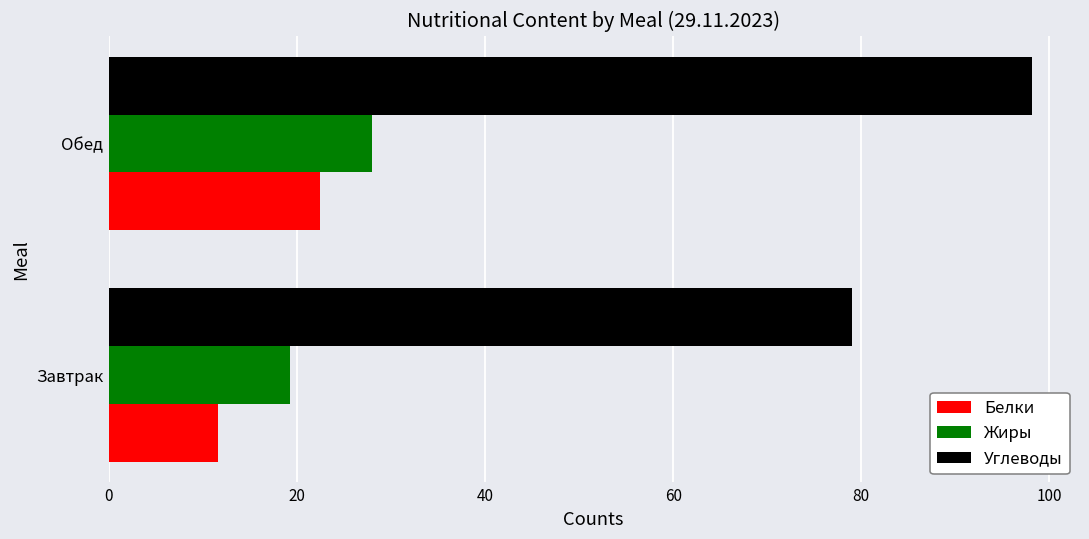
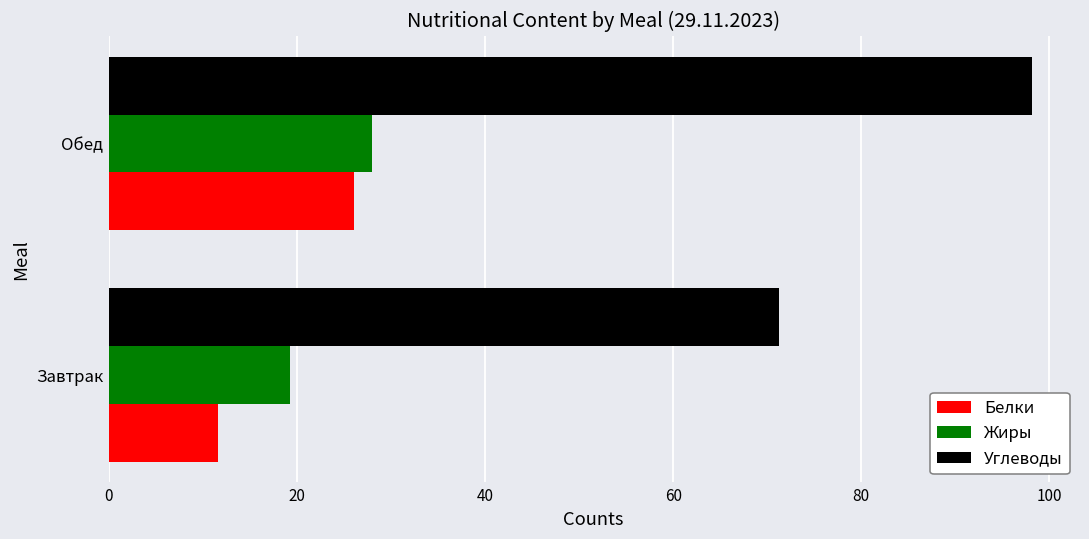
  {
    "Белки": {
-     "Обед": 22,
+     "Обед": 26,
      "Завтрак": 12
    },
    "Жиры": {
      "Обед": 28,
      "Завтрак": 19
    },
    "Углеводы": {
      "Обед": 98,
-     "Завтрак": 79
+     "Завтрак": 71
    }
  }
